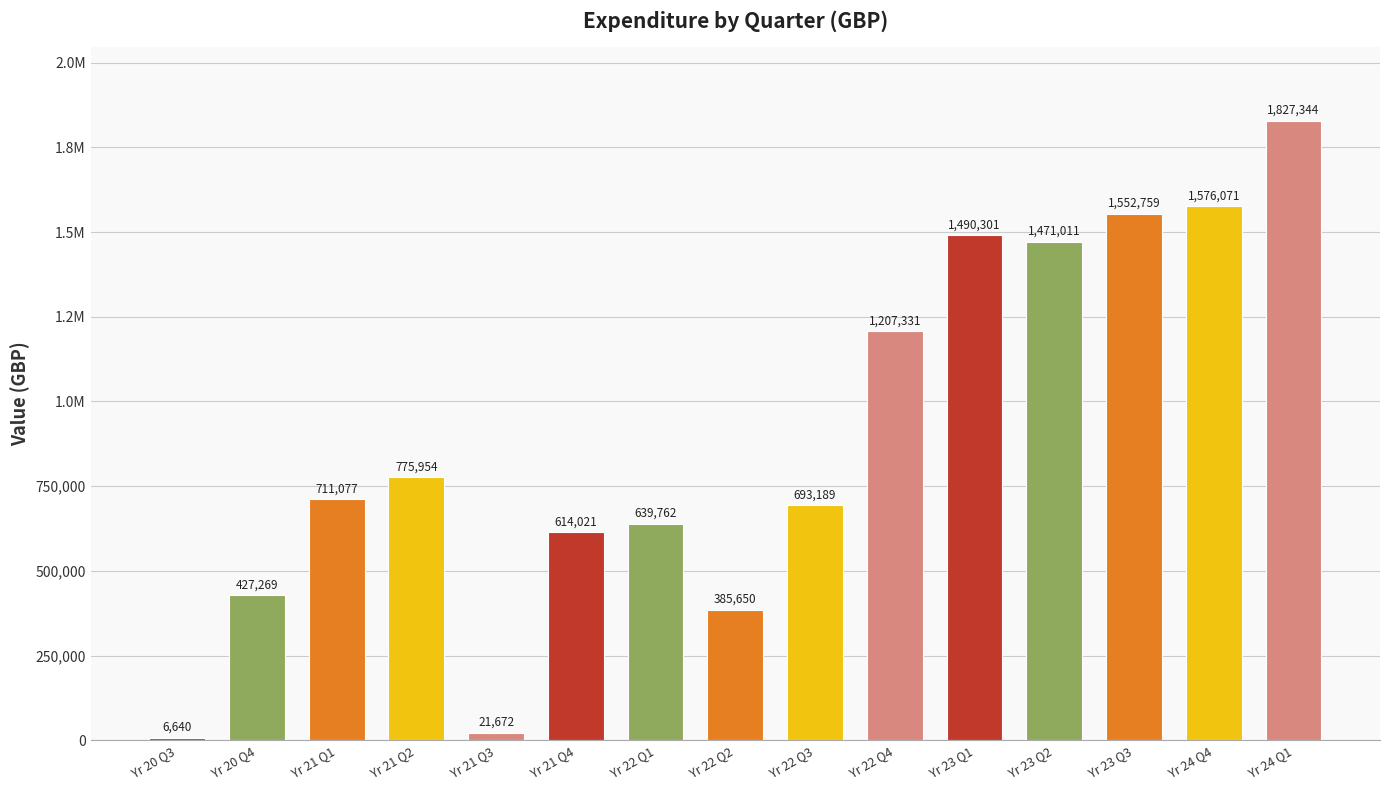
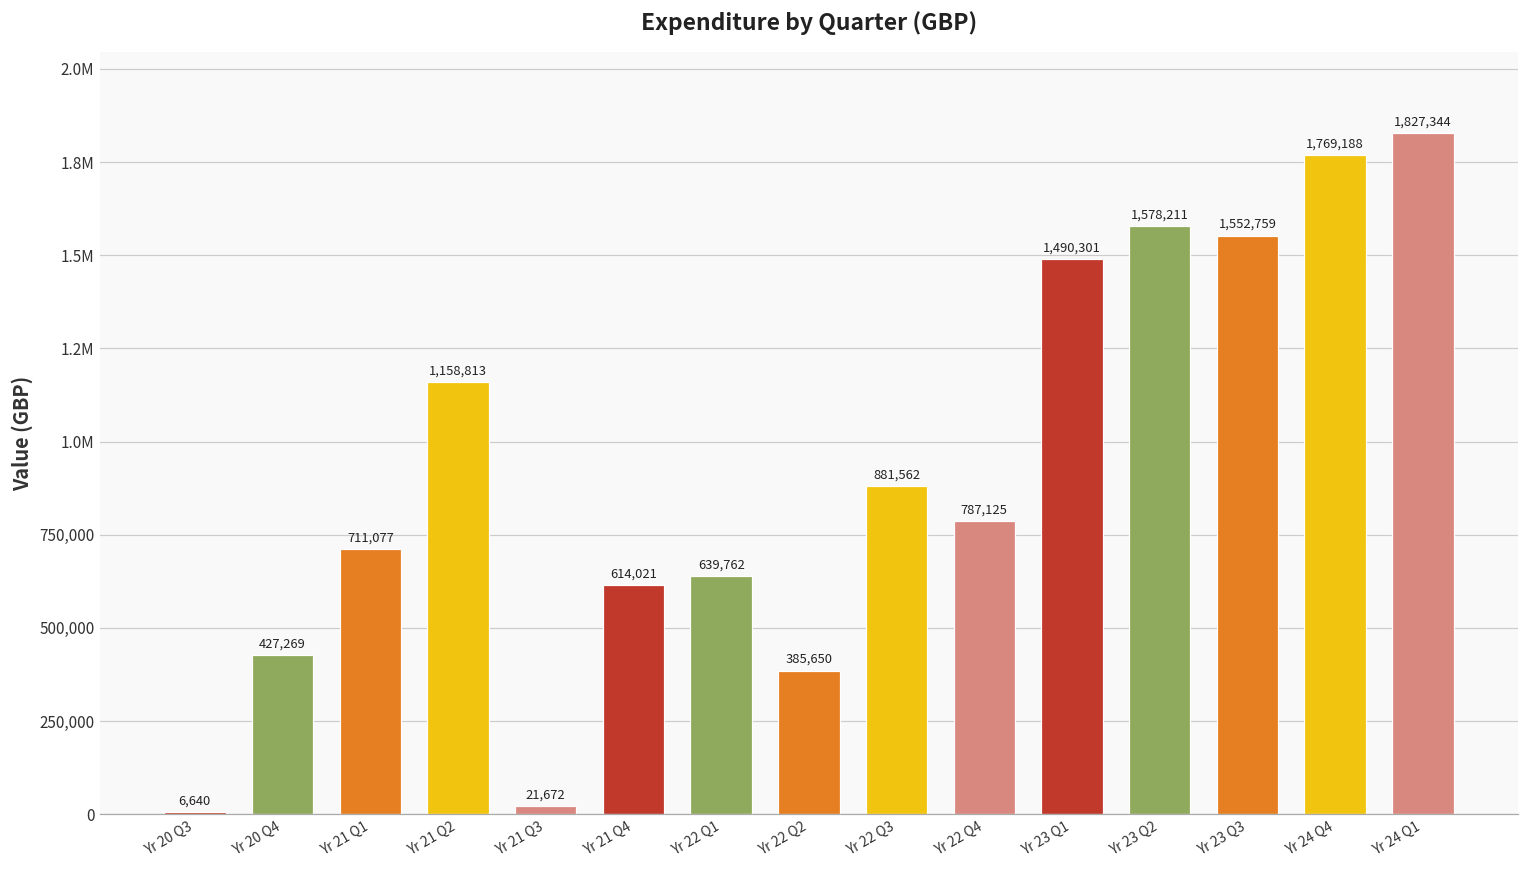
  {
    "Yr 20 Q3": "6,640",
    "Yr 20 Q4": "427,269",
    "Yr 21 Q1": "711,077",
-   "Yr 21 Q2": "775,954",
+   "Yr 21 Q2": "1,158,813",
    "Yr 21 Q3": "21,672",
    "Yr 21 Q4": "614,021",
    "Yr 22 Q1": "639,762",
    "Yr 22 Q2": "385,650",
-   "Yr 22 Q3": "693,189",
-   "Yr 22 Q4": "1,207,331",
+   "Yr 22 Q3": "881,562",
+   "Yr 22 Q4": "787,125",
    "Yr 23 Q1": "1,490,301",
-   "Yr 23 Q2": "1,471,011",
+   "Yr 23 Q2": "1,578,211",
    "Yr 23 Q3": "1,552,759",
-   "Yr 24 Q4": "1,576,071",
+   "Yr 24 Q4": "1,769,188",
    "Yr 24 Q1": "1,827,344"
  }
